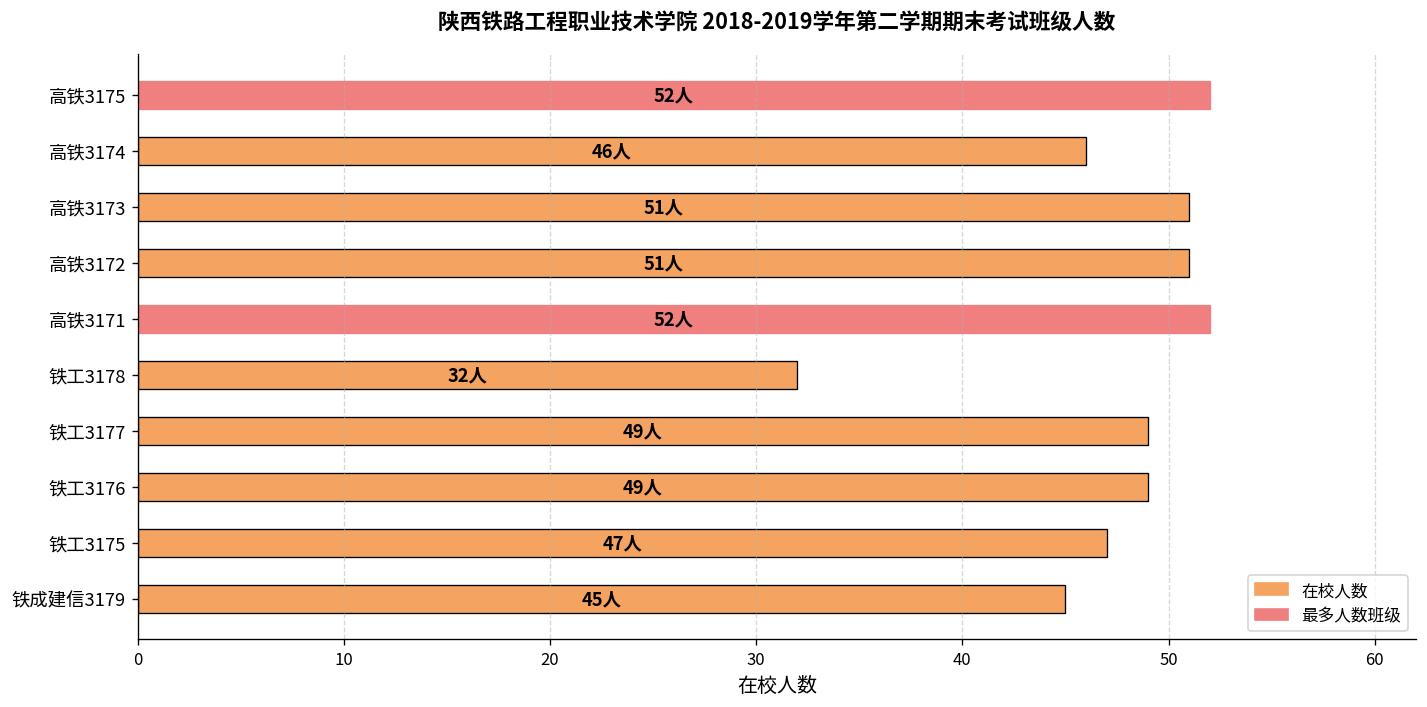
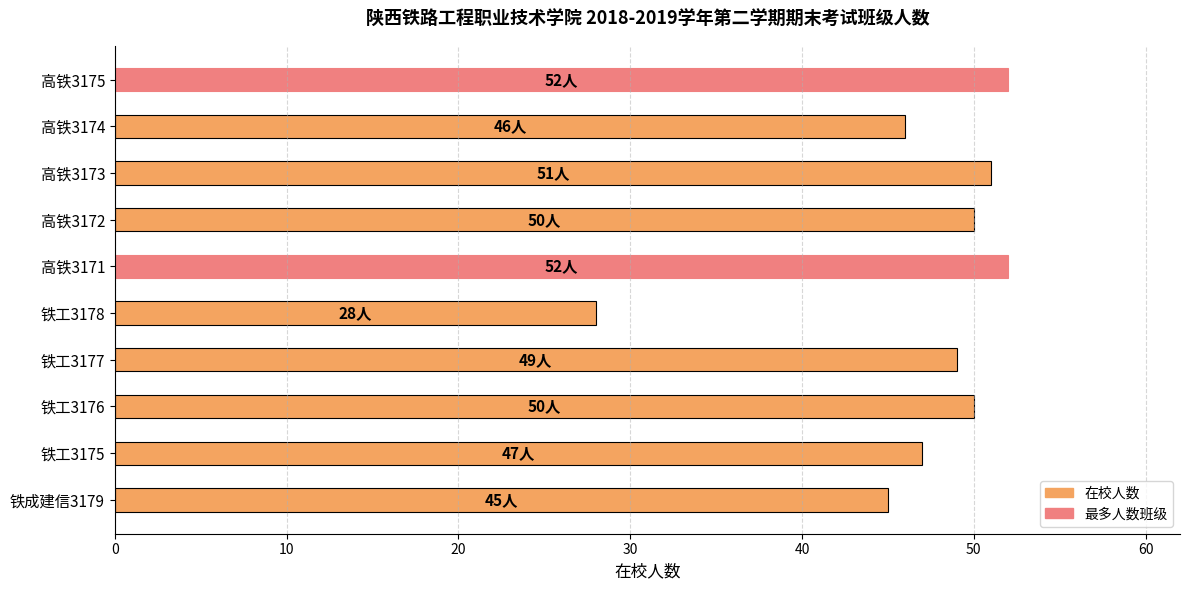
  {
    "高铁3175": "52人",
    "高铁3174": "46人",
    "高铁3173": "51人",
-   "高铁3172": "51人",
+   "高铁3172": "50人",
    "高铁3171": "52人",
-   "铁工3178": "32人",
+   "铁工3178": "28人",
    "铁工3177": "49人",
-   "铁工3176": "49人",
+   "铁工3176": "50人",
    "铁工3175": "47人",
    "铁成建信3179": "45人"
  }
